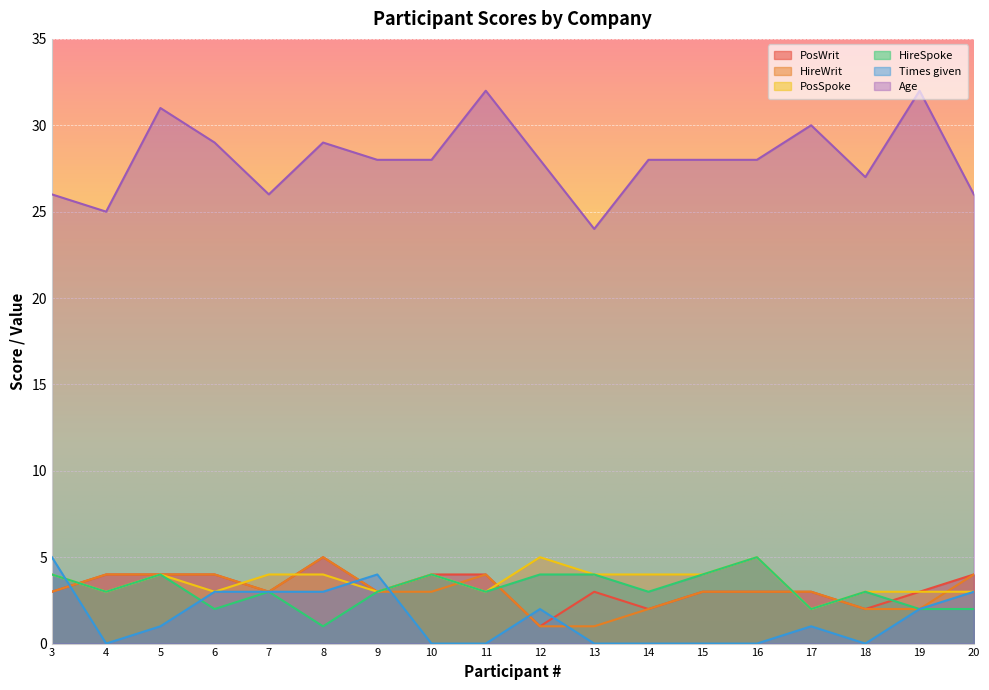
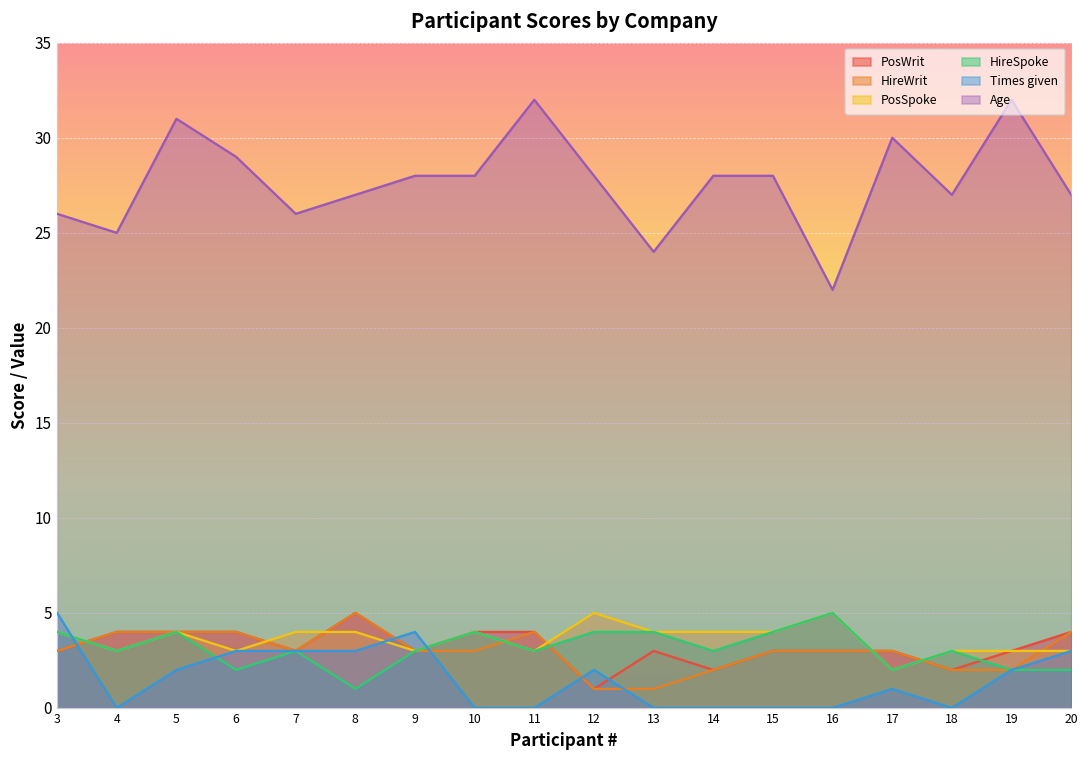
  {
    "HireSpoke": {
      "6": 2,
      "8": 1,
      "12": 4,
      "14": 3,
      "20": 2
    },
    "Times given": {
      "3": 5,
      "4": 0,
-     "5": 1,
+     "5": 2,
      "8": 3,
      "9": 4,
      "10": 0,
      "11": 0,
      "12": 2,
      "13": 0,
      "14": 0,
      "15": 0,
      "16": 0,
      "17": 1,
      "18": 0
    },
    "Age": {
      "3": 26,
      "4": 25,
      "5": 31,
      "6": 29,
      "7": 26,
-     "8": 29,
+     "8": 27,
      "9": 28,
      "10": 28,
      "11": 32,
      "12": 28,
      "13": 24,
      "14": 28,
      "15": 28,
-     "16": 28,
+     "16": 22,
      "17": 30,
      "18": 27,
-     "20": 26
+     "20": 27
    }
  }
